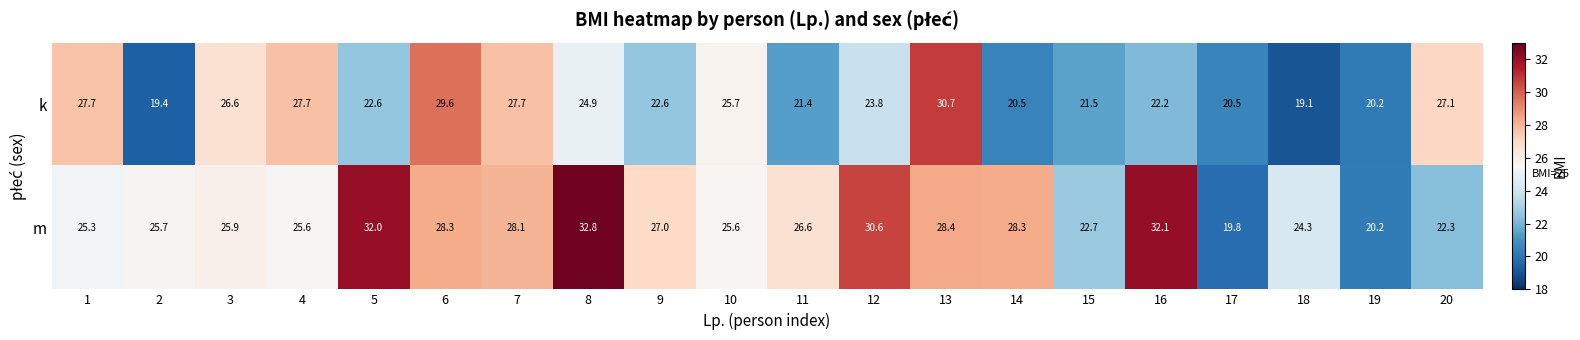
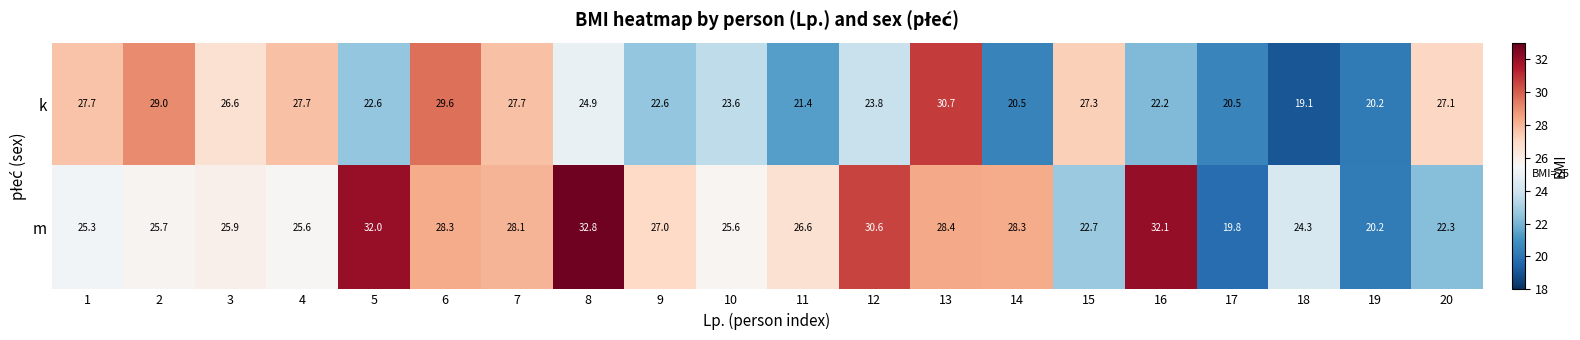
  {
    "k": {
      "1": 27.7,
-     "2": 19.4,
+     "2": 29.0,
      "3": 26.6,
      "4": 27.7,
      "5": 22.6,
      "6": 29.6,
      "7": 27.7,
      "8": 24.9,
      "9": 22.6,
-     "10": 25.7,
+     "10": 23.6,
      "11": 21.4,
      "12": 23.8,
      "13": 30.7,
      "14": 20.5,
-     "15": 21.5,
+     "15": 27.3,
      "16": 22.2,
      "17": 20.5,
      "18": 19.1,
      "19": 20.2,
      "20": 27.1
    },
    "m": {
      "1": 25.3,
      "2": 25.7,
      "3": 25.9,
      "4": 25.6,
      "5": 32.0,
      "6": 28.3,
      "7": 28.1,
      "8": 32.8,
      "9": 27.0,
      "10": 25.6,
      "11": 26.6,
      "12": 30.6,
      "13": 28.4,
      "14": 28.3,
      "15": 22.7,
      "16": 32.1,
      "17": 19.8,
      "18": 24.3,
      "19": 20.2,
      "20": 22.3
    }
  }
